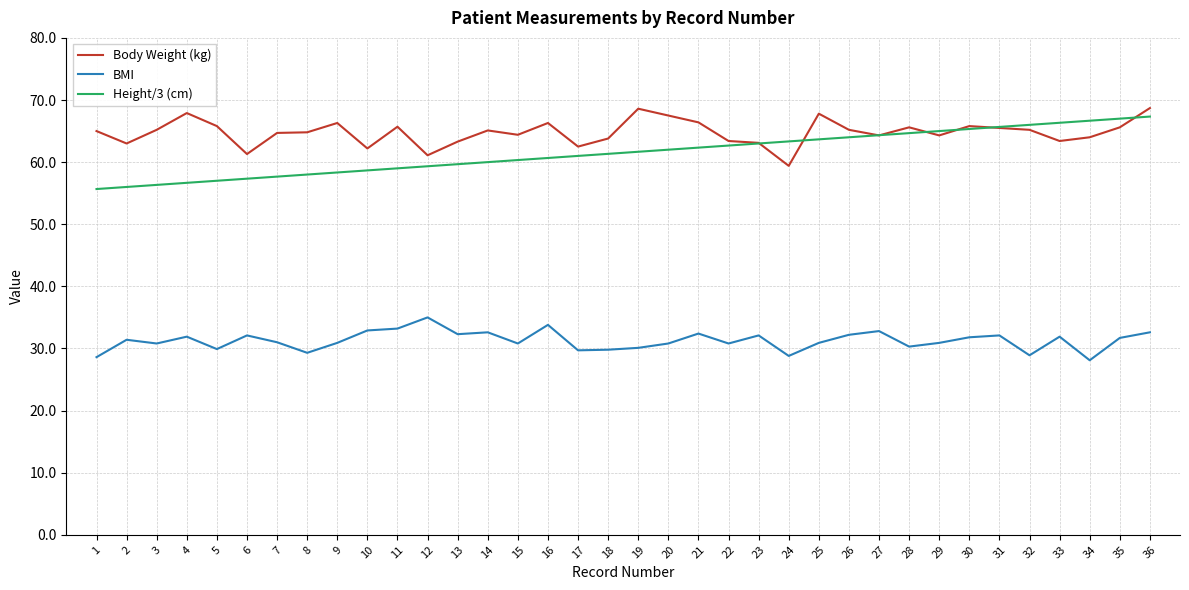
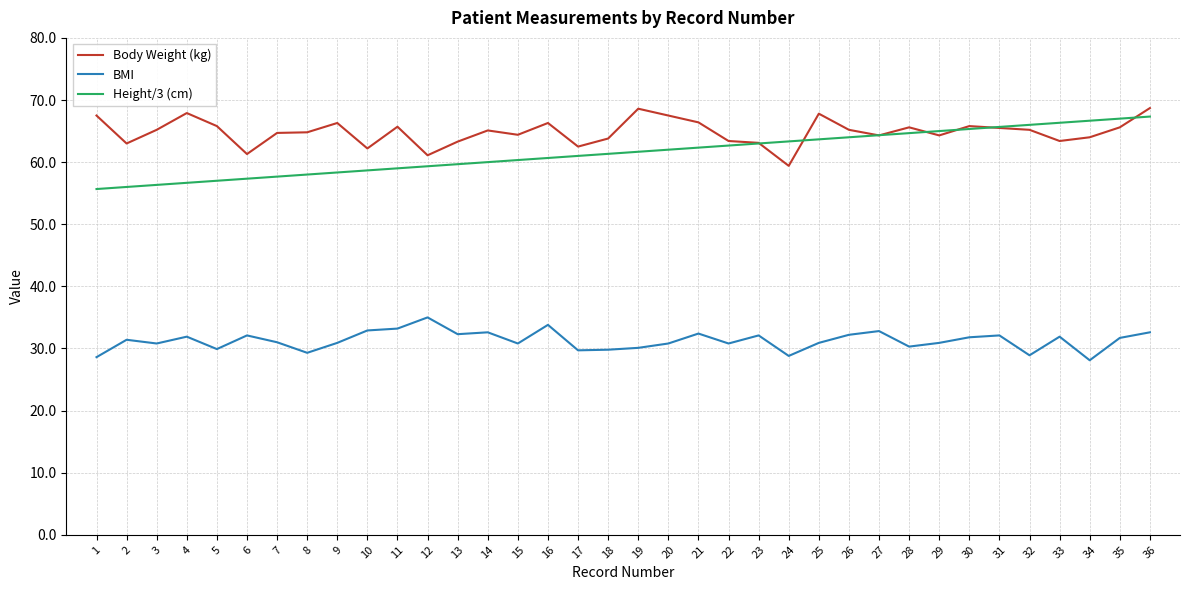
  {
    "Body Weight (kg)": {
-     "1": 65,
+     "1": 68,
      "2": 63,
      "3": 65,
      "4": 68,
      "5": 66,
      "6": 61,
      "7": 65,
      "8": 65,
      "9": 66,
      "10": 62,
      "11": 66,
      "12": 61,
      "13": 63,
      "14": 65,
      "15": 64,
      "16": 66,
      "17": 63,
      "18": 64,
      "19": 69,
      "20": 68,
      "21": 66,
      "22": 63,
      "24": 59,
      "25": 68,
      "26": 65,
      "28": 66,
      "29": 64,
      "30": 66,
      "32": 65,
      "33": 63,
      "34": 64,
      "35": 66,
      "36": 69
    },
    "BMI": {
      "1": 29,
      "2": 31,
      "3": 31,
      "4": 32,
      "5": 30,
      "6": 32,
      "7": 31,
      "8": 29,
      "9": 31,
      "10": 33,
      "11": 33,
      "12": 35,
      "13": 32,
      "14": 33,
      "15": 31,
      "16": 34,
      "17": 30,
      "18": 30,
      "19": 30,
      "20": 31,
      "21": 32,
      "22": 31,
      "23": 32,
      "24": 29,
      "25": 31,
      "26": 32,
      "27": 33,
      "28": 30,
      "29": 31,
      "30": 32,
      "31": 32,
      "32": 29,
      "33": 32,
      "34": 28,
      "35": 32,
      "36": 33
    },
    "Height/3 (cm)": {
      "1": 56,
      "2": 56,
      "3": 56,
      "4": 57,
      "5": 57,
      "6": 57,
      "7": 58,
      "8": 58,
      "9": 58,
      "10": 59,
      "11": 59,
      "12": 59,
      "13": 60,
      "14": 60,
      "15": 60,
      "16": 61,
      "17": 61,
      "18": 61,
      "19": 62,
      "20": 62,
      "21": 62,
      "22": 63,
      "24": 63,
      "25": 64,
      "26": 64,
      "28": 65,
      "29": 65,
      "30": 65,
      "32": 66,
      "33": 66,
      "34": 67,
      "35": 67,
      "36": 67
    }
  }
